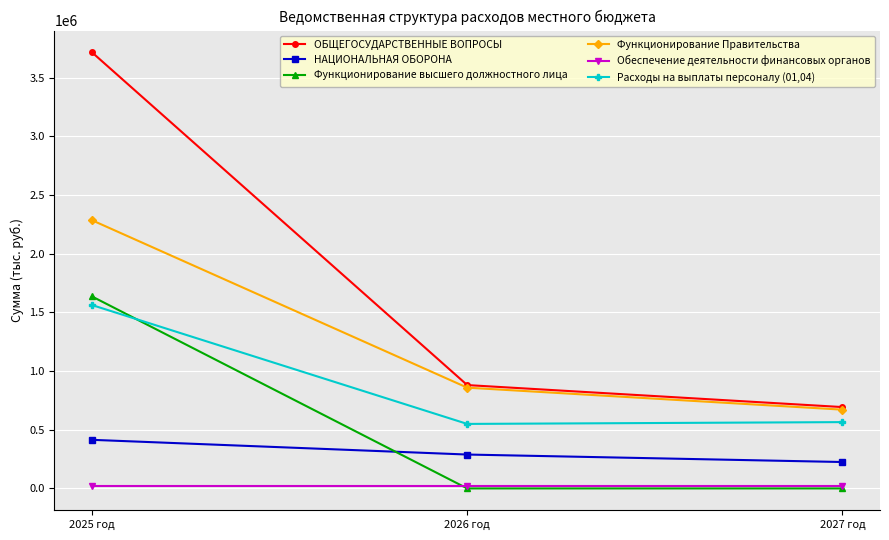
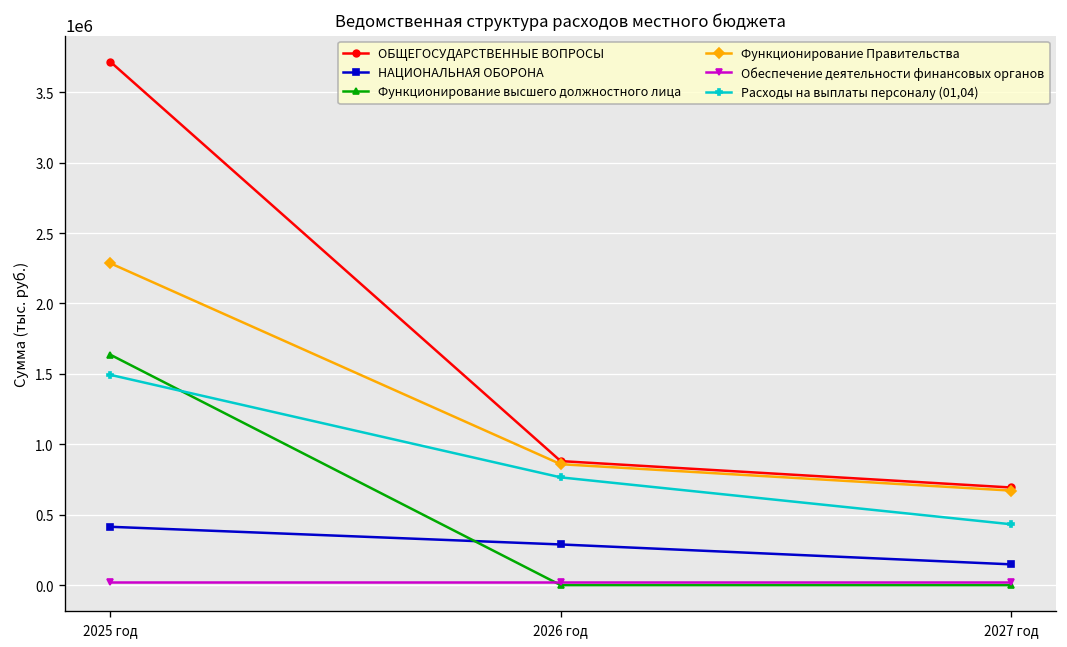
  {
    "ОБЩЕГОСУДАРСТВЕННЫЕ ВОПРОСЫ": {
      "2025 год": 3720000,
      "2026 год": 880000,
      "2027 год": 690000
    },
    "НАЦИОНАЛЬНАЯ ОБОРОНА": {
      "2025 год": 410000,
      "2026 год": 290000,
-     "2027 год": 230000
+     "2027 год": 150000
    },
    "Функционирование высшего должностного лица": {
      "2025 год": 1640000,
      "2026 год": 0,
      "2027 год": 0
    },
    "Функционирование Правительства": {
      "2025 год": 2290000,
      "2026 год": 860000,
      "2027 год": 670000
    },
    "Обеспечение деятельности финансовых органов": {
      "2025 год": 20000,
      "2026 год": 20000,
      "2027 год": 20000
    },
    "Расходы на выплаты персоналу (01,04)": {
-     "2025 год": 1560000,
-     "2026 год": 550000,
-     "2027 год": 570000
+     "2025 год": 1490000,
+     "2026 год": 770000,
+     "2027 год": 430000
    }
  }
